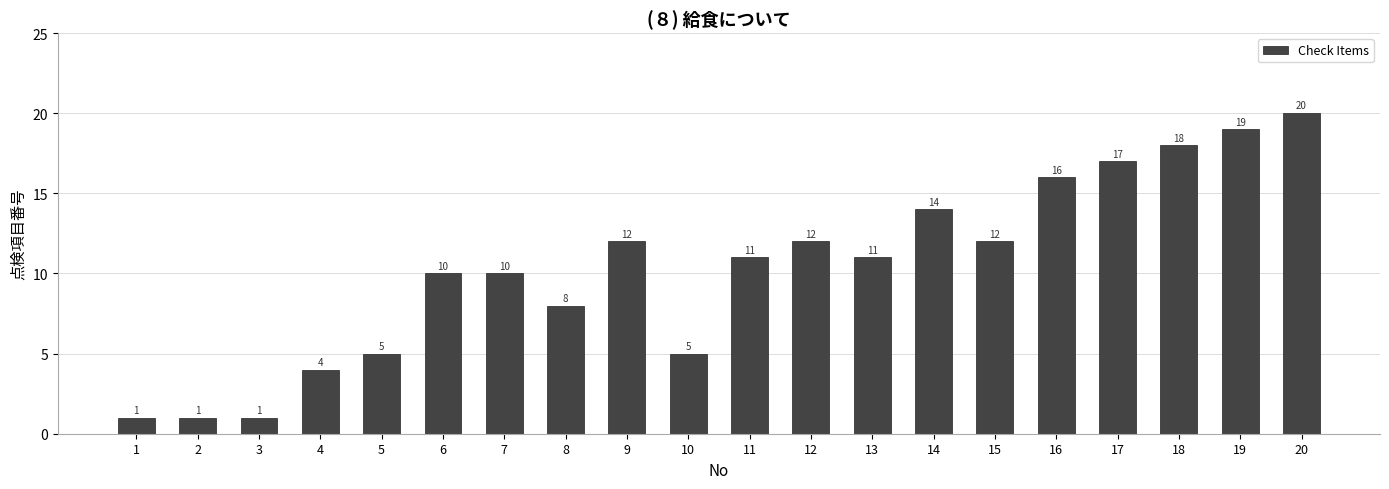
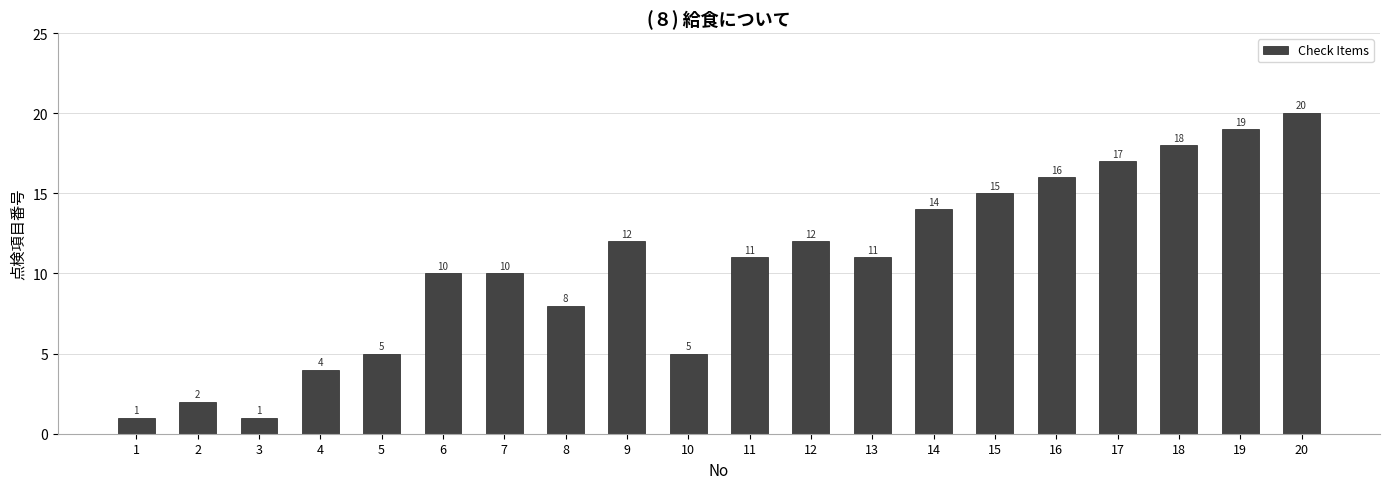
  {
    "1": 1,
-   "2": 1,
+   "2": 2,
    "3": 1,
    "4": 4,
    "5": 5,
    "6": 10,
    "7": 10,
    "8": 8,
    "9": 12,
    "10": 5,
    "11": 11,
    "12": 12,
    "13": 11,
    "14": 14,
-   "15": 12,
+   "15": 15,
    "16": 16,
    "17": 17,
    "18": 18,
    "19": 19,
    "20": 20
  }
